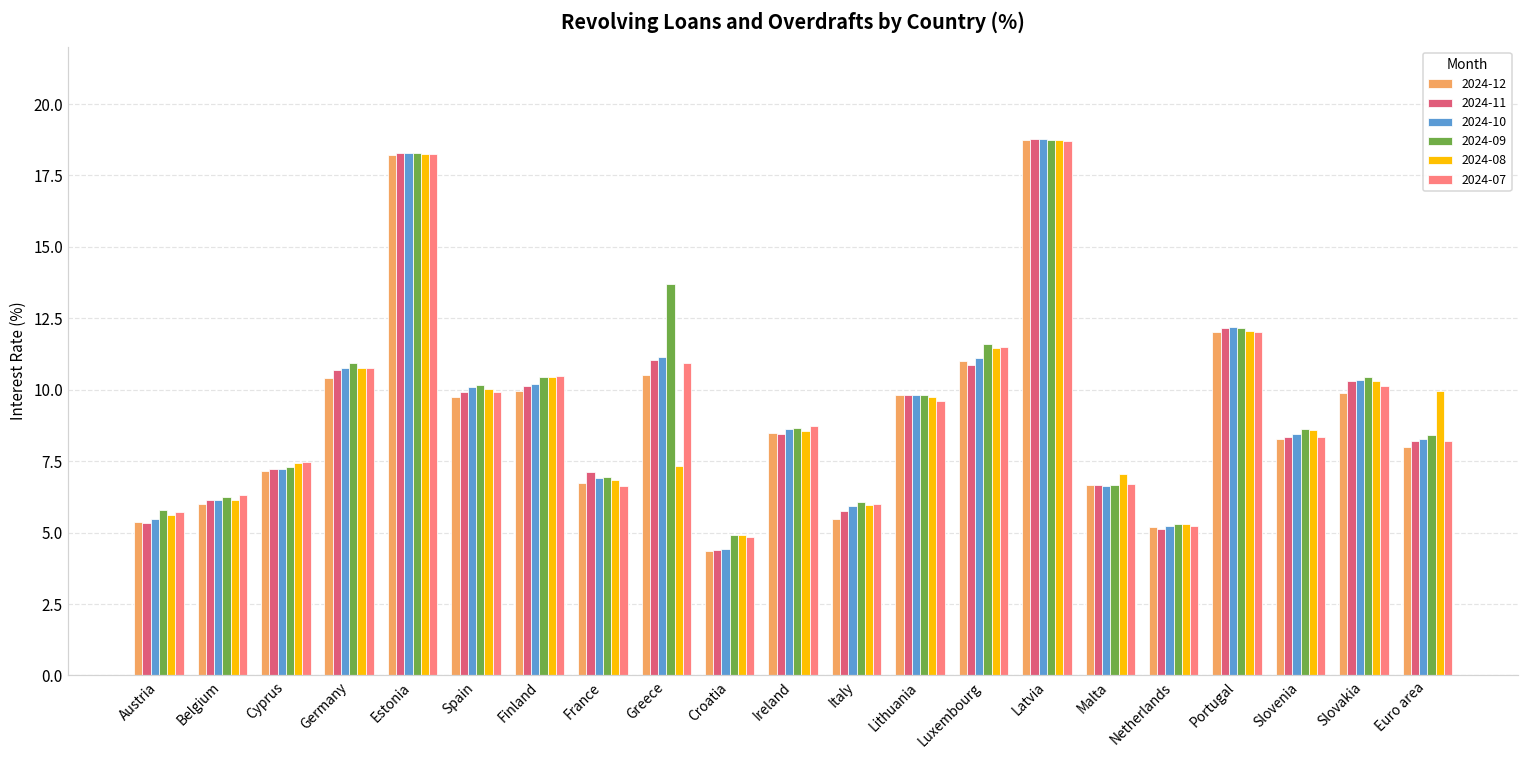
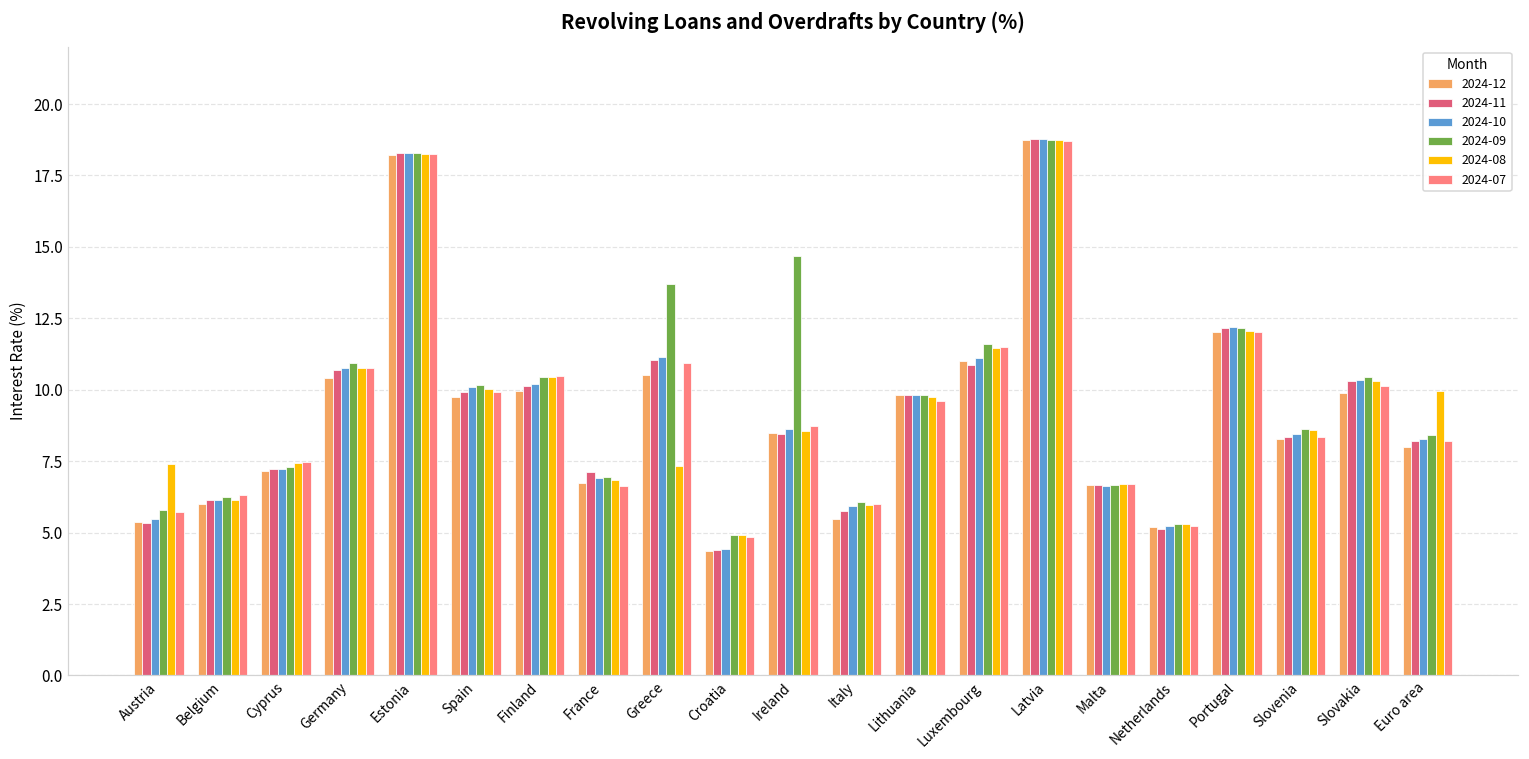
  {
    "2024-10": {
      "Austria": 5.5,
      "Belgium": 6.1,
      "Cyprus": 7.2,
      "Germany": 10.8,
      "Estonia": 18.3,
      "Spain": 10.1,
      "Finland": 10.2,
      "France": 6.9,
      "Greece": 11.1,
      "Croatia": 4.4,
      "Ireland": 8.6,
      "Italy": 5.9,
      "Lithuania": 9.8,
      "Luxembourg": 11.1,
      "Latvia": 18.8,
      "Malta": 6.6,
      "Netherlands": 5.2,
      "Portugal": 12.2,
      "Slovenia": 8.5,
      "Slovakia": 10.3,
      "Euro area": 8.3
    },
    "2024-09": {
      "Austria": 5.8,
      "Belgium": 6.3,
      "Cyprus": 7.3,
      "Germany": 11.0,
      "Estonia": 18.3,
      "Spain": 10.2,
      "Finland": 10.5,
      "France": 6.9,
      "Greece": 13.7,
      "Croatia": 4.9,
-     "Ireland": 8.7,
+     "Ireland": 14.7,
      "Italy": 6.1,
      "Lithuania": 9.8,
      "Luxembourg": 11.6,
      "Latvia": 18.8,
      "Malta": 6.7,
      "Netherlands": 5.3,
      "Portugal": 12.2,
      "Slovenia": 8.6,
      "Slovakia": 10.4,
      "Euro area": 8.4
    },
    "2024-08": {
-     "Austria": 5.6,
+     "Austria": 7.4,
      "Belgium": 6.2,
      "Cyprus": 7.5,
      "Germany": 10.8,
      "Estonia": 18.3,
      "Spain": 10.0,
      "Finland": 10.5,
      "France": 6.8,
      "Greece": 7.3,
      "Croatia": 4.9,
      "Ireland": 8.5,
      "Italy": 6.0,
      "Lithuania": 9.8,
      "Luxembourg": 11.5,
      "Latvia": 18.7,
-     "Malta": 7.1,
+     "Malta": 6.7,
      "Netherlands": 5.3,
      "Portugal": 12.1,
      "Slovenia": 8.6,
      "Slovakia": 10.3,
      "Euro area": 10.0
    }
  }
